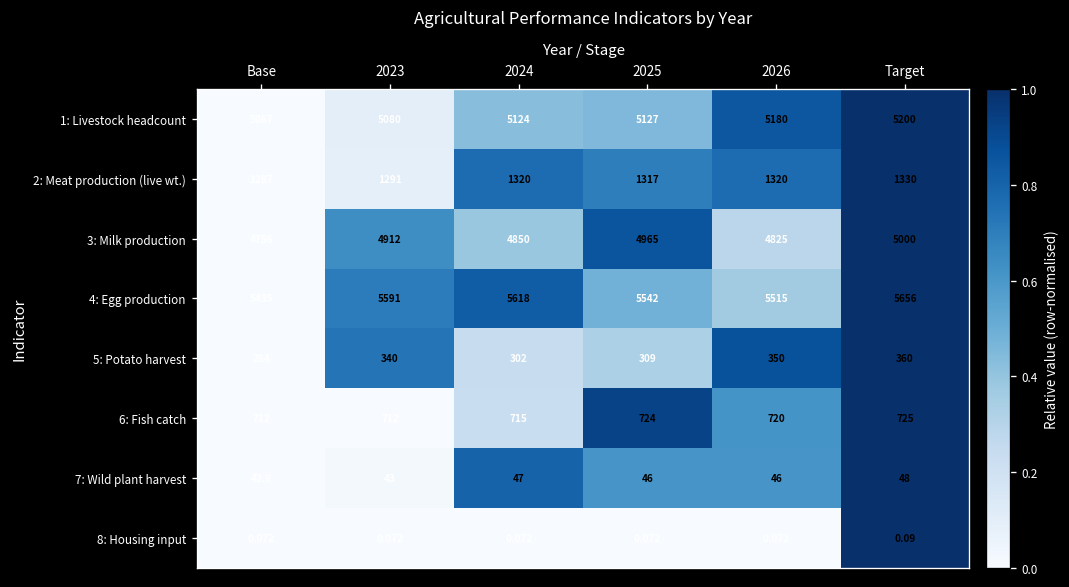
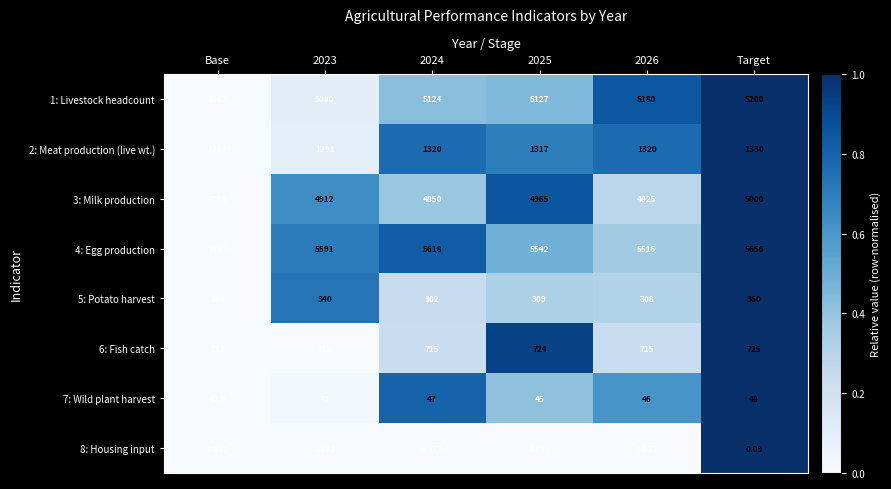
  {
    "1: Livestock headcount": {
      "2024": 5124,
      "2025": 5127,
      "2026": 5180,
      "Target": 5200
    },
    "2: Meat production (live wt.)": {
      "2024": 1320,
      "2025": 1317,
      "2026": 1320,
      "Target": 1330
    },
    "3: Milk production": {
      "2023": 4912,
      "2024": 4850,
      "2025": 4965,
      "2026": 4825,
      "Target": 5000
    },
    "4: Egg production": {
      "2023": 5591,
      "2024": 5618,
      "2025": 5542,
      "2026": 5515,
      "Target": 5656
    },
    "5: Potato harvest": {
      "2023": 340,
      "2024": 302,
      "2025": 309,
-     "2026": 350,
+     "2026": 308,
      "Target": 360
    },
    "6: Fish catch": {
      "2024": 715,
      "2025": 724,
-     "2026": 720,
+     "2026": 715,
      "Target": 725
    },
    "7: Wild plant harvest": {
      "2024": 47,
-     "2025": 46,
+     "2025": 45,
      "2026": 46,
      "Target": 48
    },
    "8: Housing input": {
      "Target": 0.09
    }
  }
